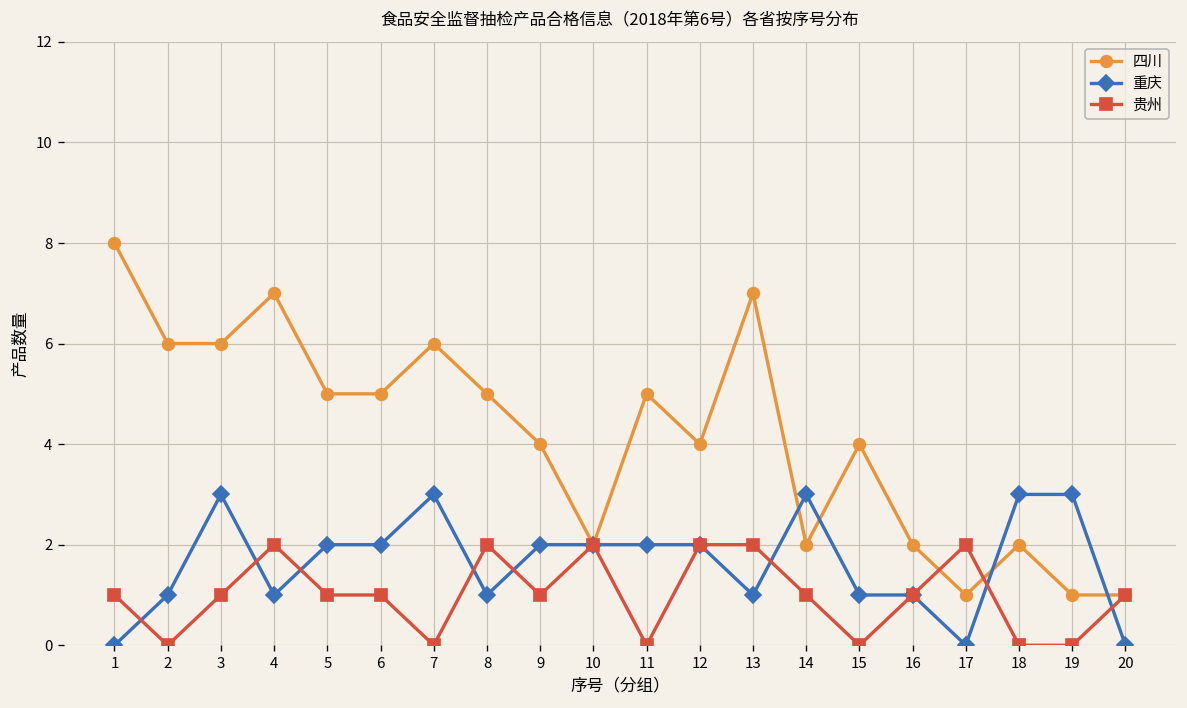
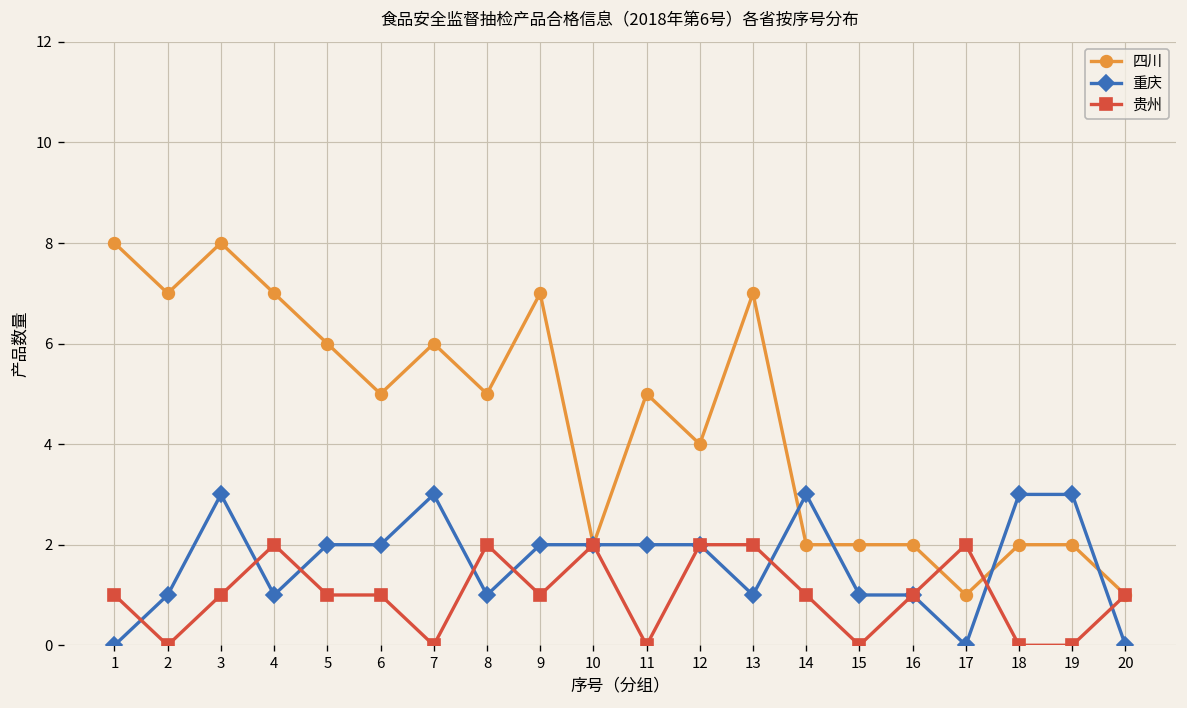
  {
    "四川": {
      "1": 8,
-     "2": 6,
-     "3": 6,
+     "2": 7,
+     "3": 8,
      "4": 7,
-     "5": 5,
+     "5": 6,
      "6": 5,
      "7": 6,
      "8": 5,
-     "9": 4,
+     "9": 7,
      "11": 5,
      "12": 4,
      "13": 7,
      "14": 2,
-     "15": 4,
+     "15": 2,
      "16": 2,
      "17": 1,
      "18": 2,
-     "19": 1
+     "19": 2
    },
    "重庆": {
      "1": 0,
      "2": 1,
      "3": 3,
      "4": 1,
      "5": 2,
      "6": 2,
      "7": 3,
      "8": 1,
      "9": 2,
      "11": 2,
      "13": 1,
      "14": 3,
      "15": 1,
      "17": 0,
      "18": 3,
      "19": 3,
      "20": 0
    },
    "贵州": {
      "1": 1,
      "2": 0,
      "3": 1,
      "4": 2,
      "5": 1,
      "6": 1,
      "7": 0,
      "8": 2,
      "9": 1,
      "11": 0,
      "13": 2,
      "14": 1,
      "15": 0,
      "17": 2,
      "18": 0,
      "19": 0
    }
  }
